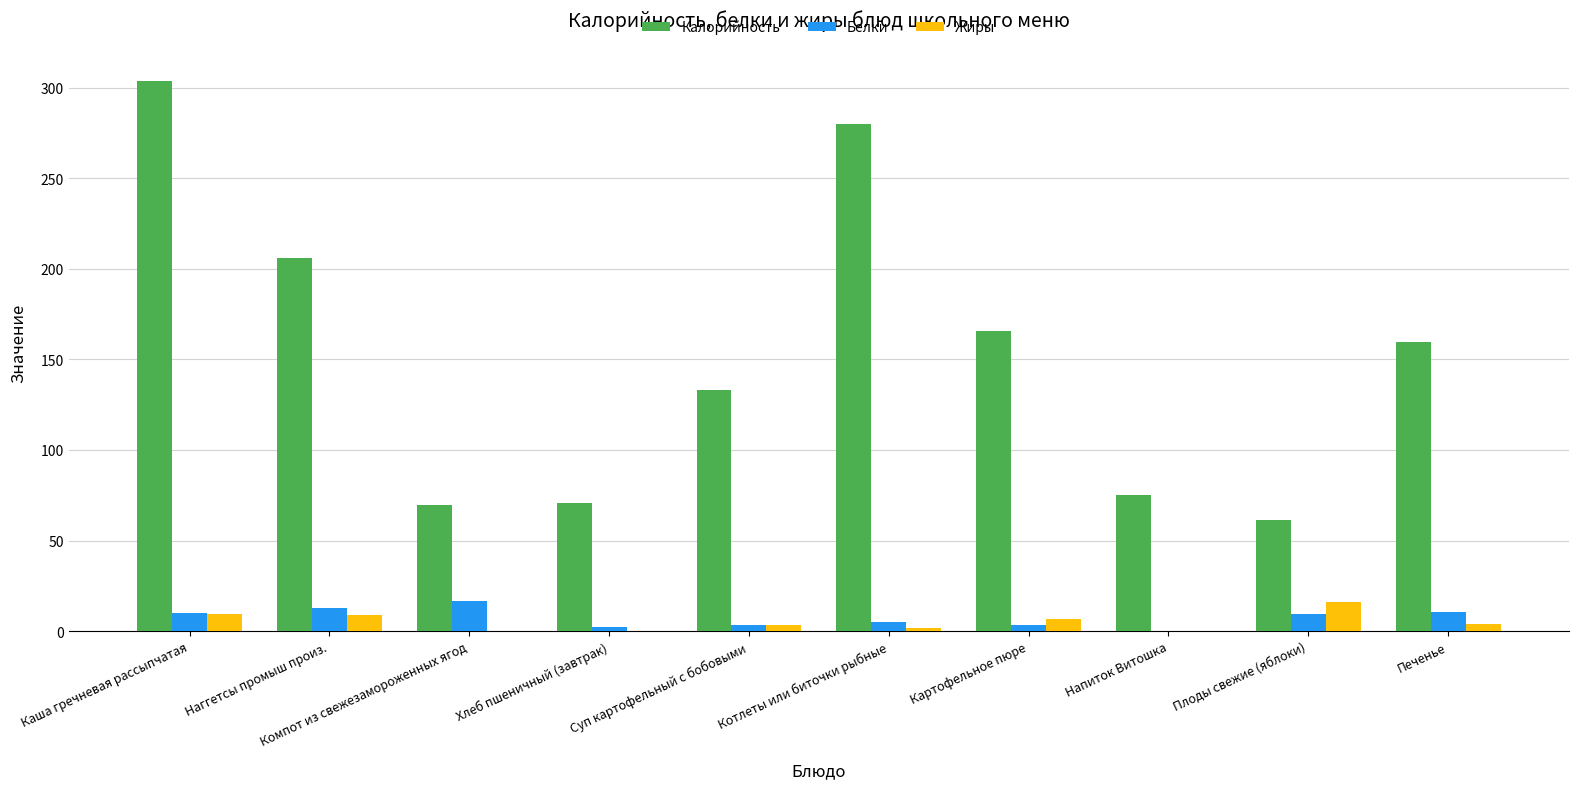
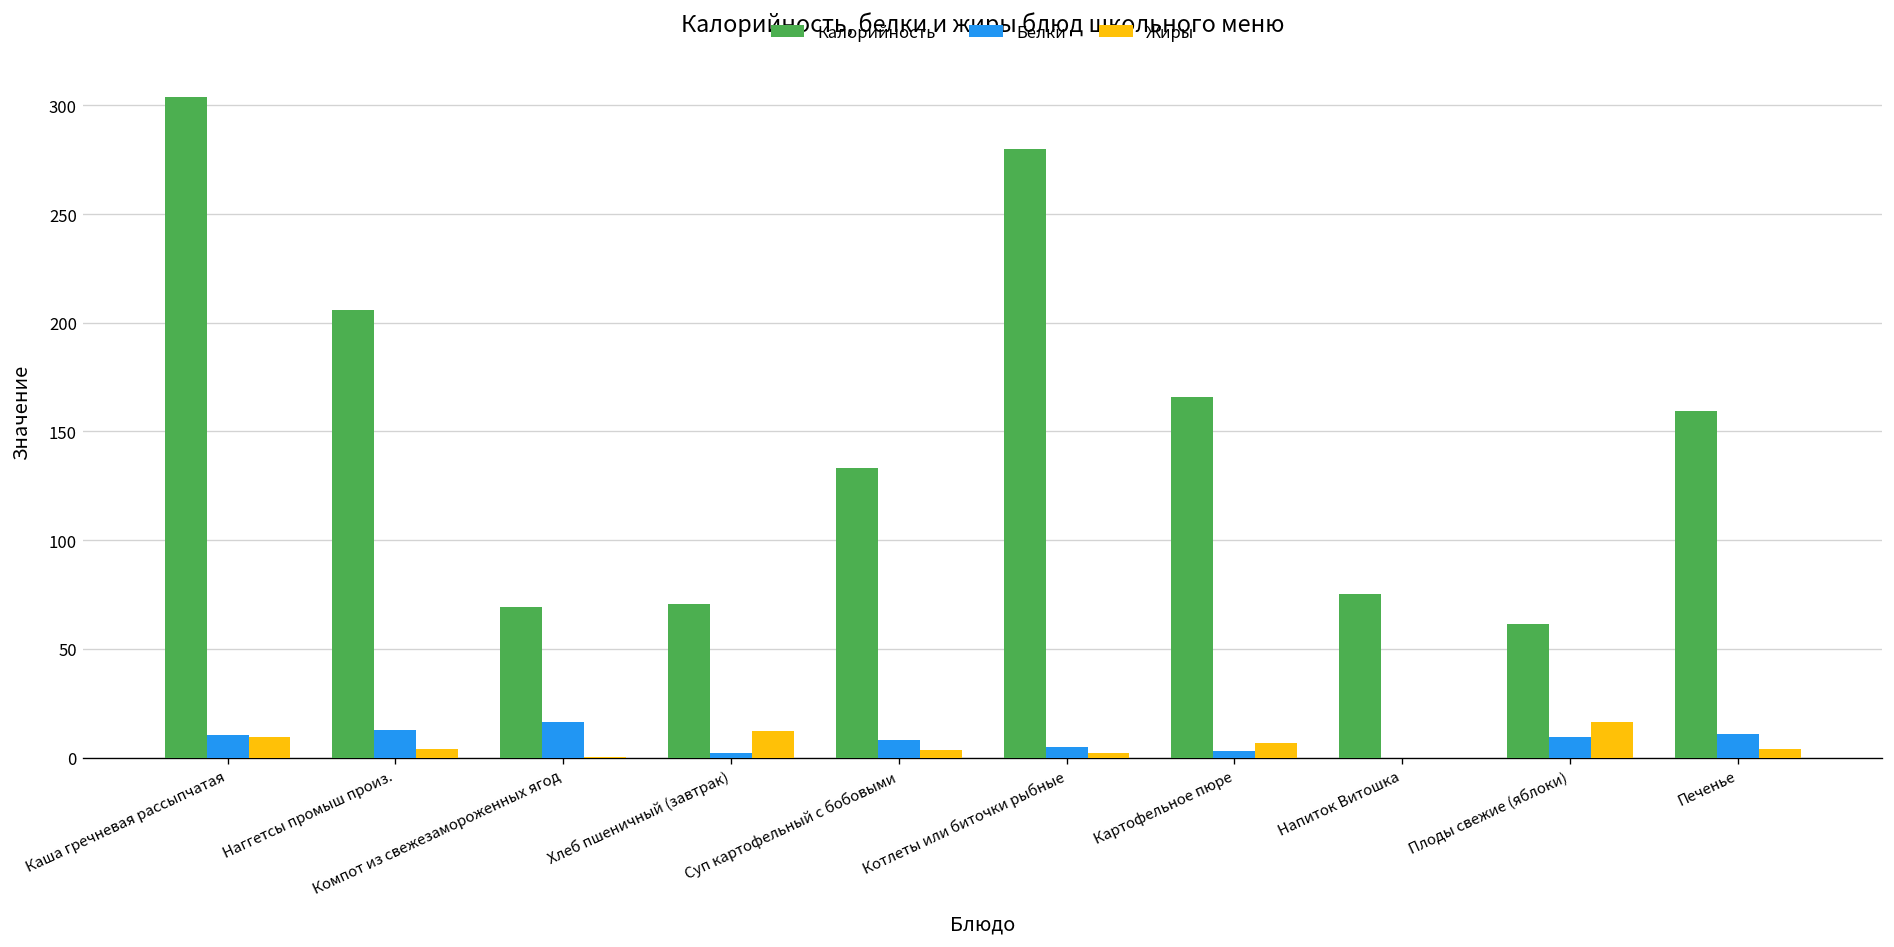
  {
    "Калорийность": {
      "Каша гречневая рассыпчатая": 304,
      "Наггетсы промыш произ.": 206,
      "Компот из свежезамороженных ягод": 69,
      "Хлеб пшеничный (завтрак)": 71,
      "Суп картофельный с бобовыми": 133,
      "Котлеты или биточки рыбные": 280,
      "Картофельное пюре": 166,
      "Напиток Витошка": 75,
      "Плоды свежие (яблоки)": 61,
      "Печенье": 159
    },
    "Белки": {
      "Каша гречневая рассыпчатая": 10,
      "Наггетсы промыш произ.": 13,
      "Компот из свежезамороженных ягод": 17,
      "Хлеб пшеничный (завтрак)": 2,
-     "Суп картофельный с бобовыми": 3,
+     "Суп картофельный с бобовыми": 8,
      "Котлеты или биточки рыбные": 5,
      "Картофельное пюре": 3,
      "Напиток Витошка": 0,
      "Плоды свежие (яблоки)": 9,
      "Печенье": 11
    },
    "Жиры": {
      "Каша гречневая рассыпчатая": 9,
-     "Наггетсы промыш произ.": 9,
-     "Хлеб пшеничный (завтрак)": 0,
+     "Наггетсы промыш произ.": 4,
+     "Хлеб пшеничный (завтрак)": 12,
      "Суп картофельный с бобовыми": 3,
      "Котлеты или биточки рыбные": 2,
      "Картофельное пюре": 7,
      "Напиток Витошка": 0,
      "Плоды свежие (яблоки)": 16,
      "Печенье": 4
    }
  }
